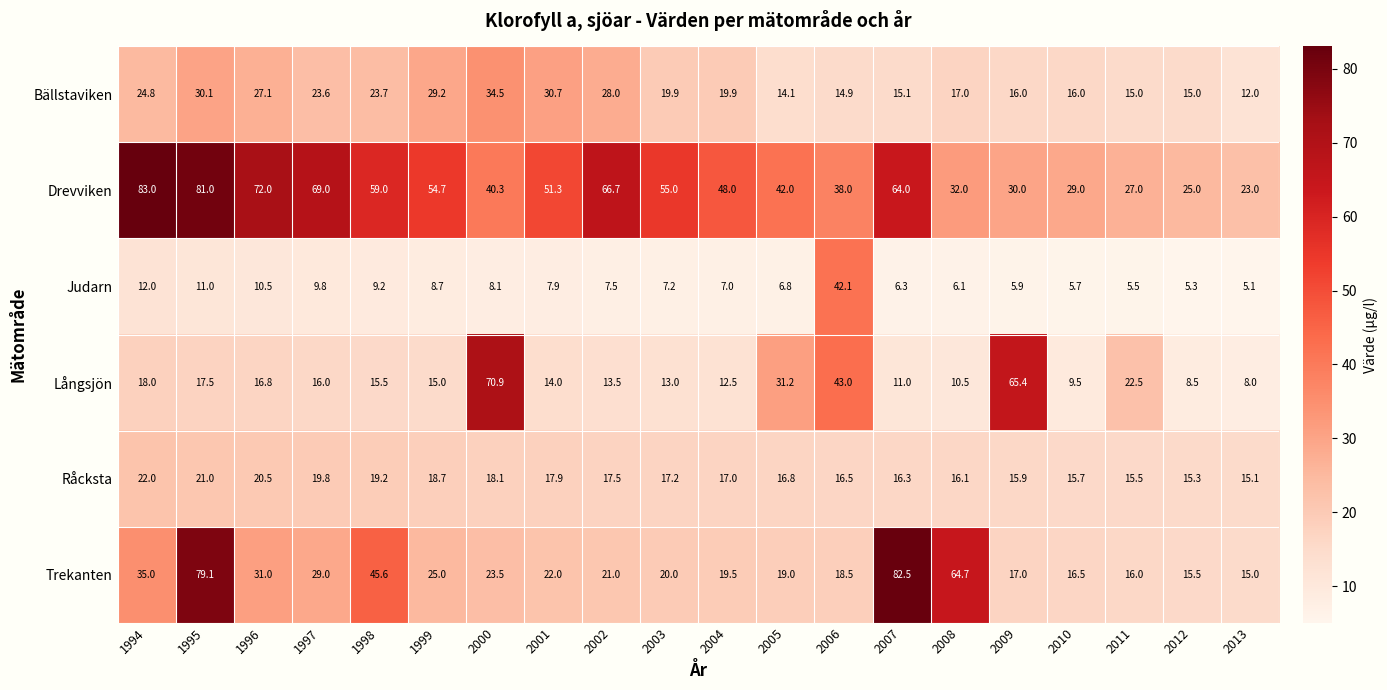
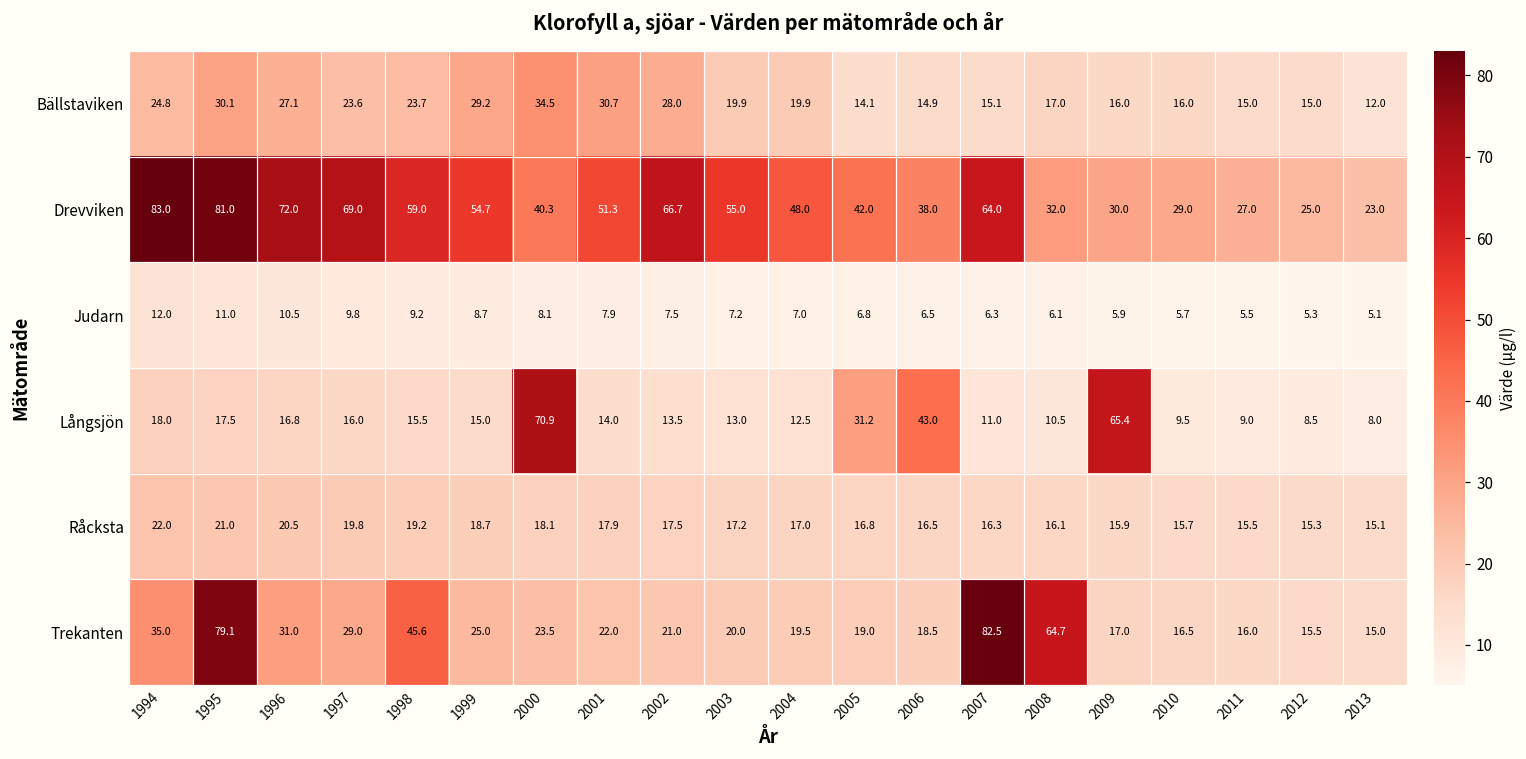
  {
    "Bällstaviken": {
      "1994": 24.8,
      "1995": 30.1,
      "1996": 27.1,
      "1997": 23.6,
      "1998": 23.7,
      "1999": 29.2,
      "2000": 34.5,
      "2001": 30.7,
      "2002": 28.0,
      "2003": 19.9,
      "2004": 19.9,
      "2005": 14.1,
      "2006": 14.9,
      "2007": 15.1,
      "2008": 17.0,
      "2009": 16.0,
      "2010": 16.0,
      "2011": 15.0,
      "2012": 15.0,
      "2013": 12.0
    },
    "Drevviken": {
      "1994": 83.0,
      "1995": 81.0,
      "1996": 72.0,
      "1997": 69.0,
      "1998": 59.0,
      "1999": 54.7,
      "2000": 40.3,
      "2001": 51.3,
      "2002": 66.7,
      "2003": 55.0,
      "2004": 48.0,
      "2005": 42.0,
      "2006": 38.0,
      "2007": 64.0,
      "2008": 32.0,
      "2009": 30.0,
      "2010": 29.0,
      "2011": 27.0,
      "2012": 25.0,
      "2013": 23.0
    },
    "Judarn": {
      "1994": 12.0,
      "1995": 11.0,
      "1996": 10.5,
      "1997": 9.8,
      "1998": 9.2,
      "1999": 8.7,
      "2000": 8.1,
      "2001": 7.9,
      "2002": 7.5,
      "2003": 7.2,
      "2004": 7.0,
      "2005": 6.8,
-     "2006": 42.1,
+     "2006": 6.5,
      "2007": 6.3,
      "2008": 6.1,
      "2009": 5.9,
      "2010": 5.7,
      "2011": 5.5,
      "2012": 5.3,
      "2013": 5.1
    },
    "Långsjön": {
      "1994": 18.0,
      "1995": 17.5,
      "1996": 16.8,
      "1997": 16.0,
      "1998": 15.5,
      "1999": 15.0,
      "2000": 70.9,
      "2001": 14.0,
      "2002": 13.5,
      "2003": 13.0,
      "2004": 12.5,
      "2005": 31.2,
      "2006": 43.0,
      "2007": 11.0,
      "2008": 10.5,
      "2009": 65.4,
      "2010": 9.5,
-     "2011": 22.5,
+     "2011": 9.0,
      "2012": 8.5,
      "2013": 8.0
    },
    "Råcksta": {
      "1994": 22.0,
      "1995": 21.0,
      "1996": 20.5,
      "1997": 19.8,
      "1998": 19.2,
      "1999": 18.7,
      "2000": 18.1,
      "2001": 17.9,
      "2002": 17.5,
      "2003": 17.2,
      "2004": 17.0,
      "2005": 16.8,
      "2006": 16.5,
      "2007": 16.3,
      "2008": 16.1,
      "2009": 15.9,
      "2010": 15.7,
      "2011": 15.5,
      "2012": 15.3,
      "2013": 15.1
    },
    "Trekanten": {
      "1994": 35.0,
      "1995": 79.1,
      "1996": 31.0,
      "1997": 29.0,
      "1998": 45.6,
      "1999": 25.0,
      "2000": 23.5,
      "2001": 22.0,
      "2002": 21.0,
      "2003": 20.0,
      "2004": 19.5,
      "2005": 19.0,
      "2006": 18.5,
      "2007": 82.5,
      "2008": 64.7,
      "2009": 17.0,
      "2010": 16.5,
      "2011": 16.0,
      "2012": 15.5,
      "2013": 15.0
    }
  }
